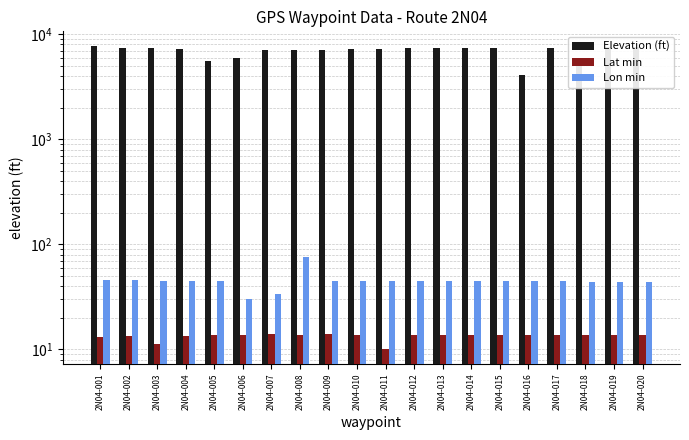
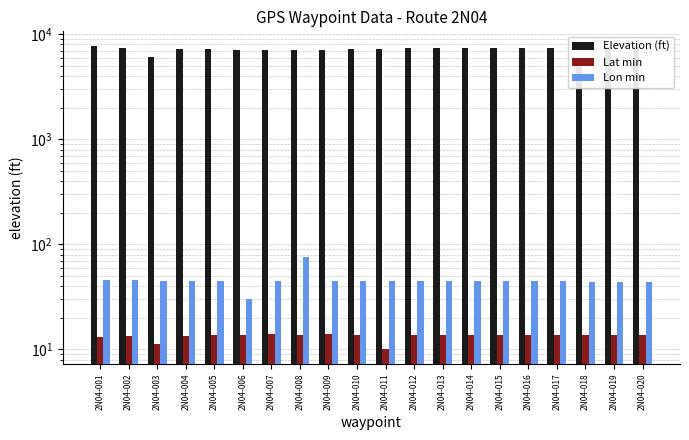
  {
    "Elevation (ft)": {
      "2N04-001": 8000,
      "2N04-002": 7000,
-     "2N04-003": 7000,
+     "2N04-003": 6000,
      "2N04-004": 7000,
-     "2N04-005": 6000,
-     "2N04-006": 6000,
+     "2N04-005": 7000,
+     "2N04-006": 7000,
      "2N04-007": 7000,
      "2N04-008": 7000,
      "2N04-009": 7000,
      "2N04-010": 7000,
      "2N04-011": 7000,
      "2N04-012": 7000,
      "2N04-013": 7000,
      "2N04-014": 7000,
      "2N04-015": 7000,
-     "2N04-016": 4100,
+     "2N04-016": 7000,
      "2N04-017": 7000
    },
    "Lat min": {
      "2N04-001": 13,
      "2N04-002": 13,
      "2N04-003": 11,
      "2N04-004": 14,
      "2N04-005": 14,
      "2N04-006": 14,
      "2N04-007": 14,
      "2N04-008": 14,
      "2N04-009": 14,
      "2N04-010": 14,
      "2N04-011": 10,
      "2N04-012": 14,
      "2N04-013": 14,
      "2N04-014": 14,
      "2N04-015": 14,
      "2N04-016": 14,
      "2N04-017": 14,
      "2N04-018": 14,
      "2N04-019": 14,
      "2N04-020": 14
    },
    "Lon min": {
      "2N04-001": 45,
      "2N04-002": 45,
      "2N04-003": 45,
      "2N04-004": 45,
      "2N04-005": 45,
      "2N04-006": 30,
-     "2N04-007": 34,
+     "2N04-007": 45,
      "2N04-008": 80,
      "2N04-009": 45,
      "2N04-010": 45,
      "2N04-011": 45,
      "2N04-012": 45,
      "2N04-013": 45,
      "2N04-014": 45,
      "2N04-015": 44,
      "2N04-016": 44,
      "2N04-017": 44,
      "2N04-018": 44,
      "2N04-019": 44,
      "2N04-020": 44
    }
  }
